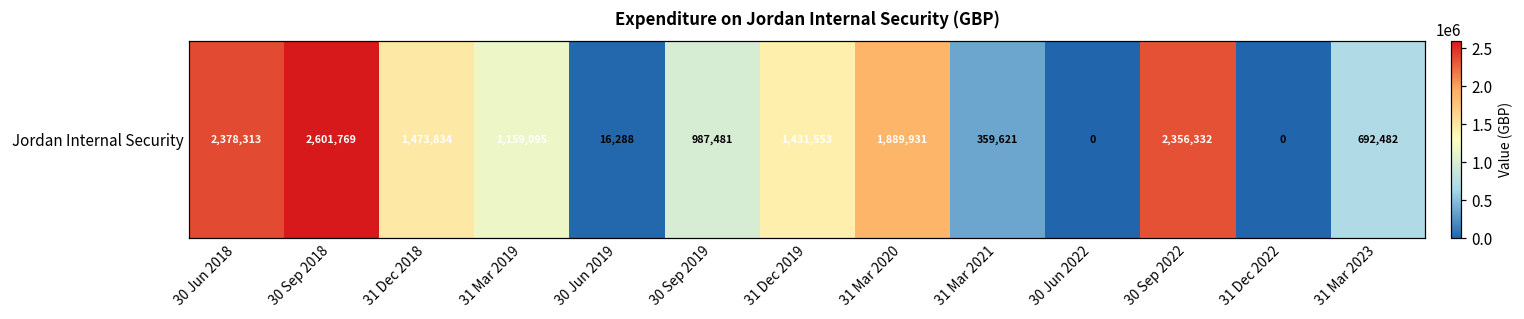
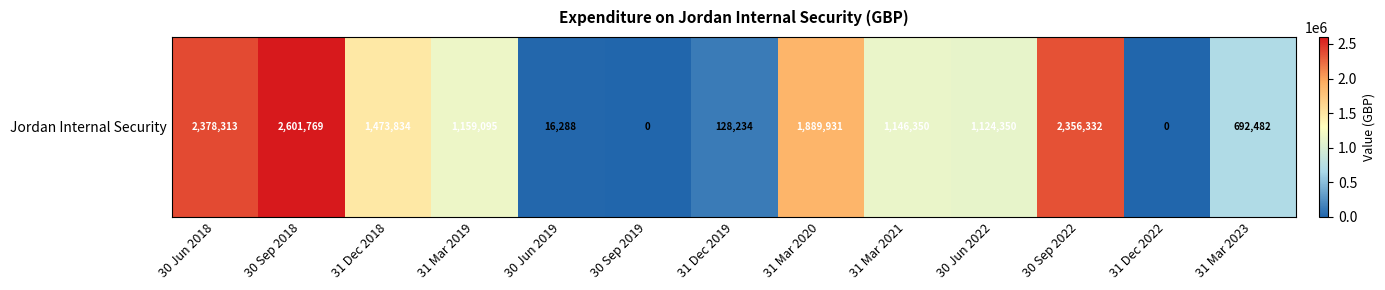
  {
    "Jordan Internal Security": {
      "30 Jun 2018": "2,378,313",
      "30 Sep 2018": "2,601,769",
      "31 Dec 2018": "1,473,834",
      "31 Mar 2019": "1,159,095",
      "30 Jun 2019": "16,288",
-     "30 Sep 2019": "987,481",
-     "31 Dec 2019": "1,431,553",
+     "30 Sep 2019": "0",
+     "31 Dec 2019": "128,234",
      "31 Mar 2020": "1,889,931",
-     "31 Mar 2021": "359,621",
-     "30 Jun 2022": "0",
+     "31 Mar 2021": "1,146,350",
+     "30 Jun 2022": "1,124,350",
      "30 Sep 2022": "2,356,332",
      "31 Dec 2022": "0",
      "31 Mar 2023": "692,482"
    }
  }
